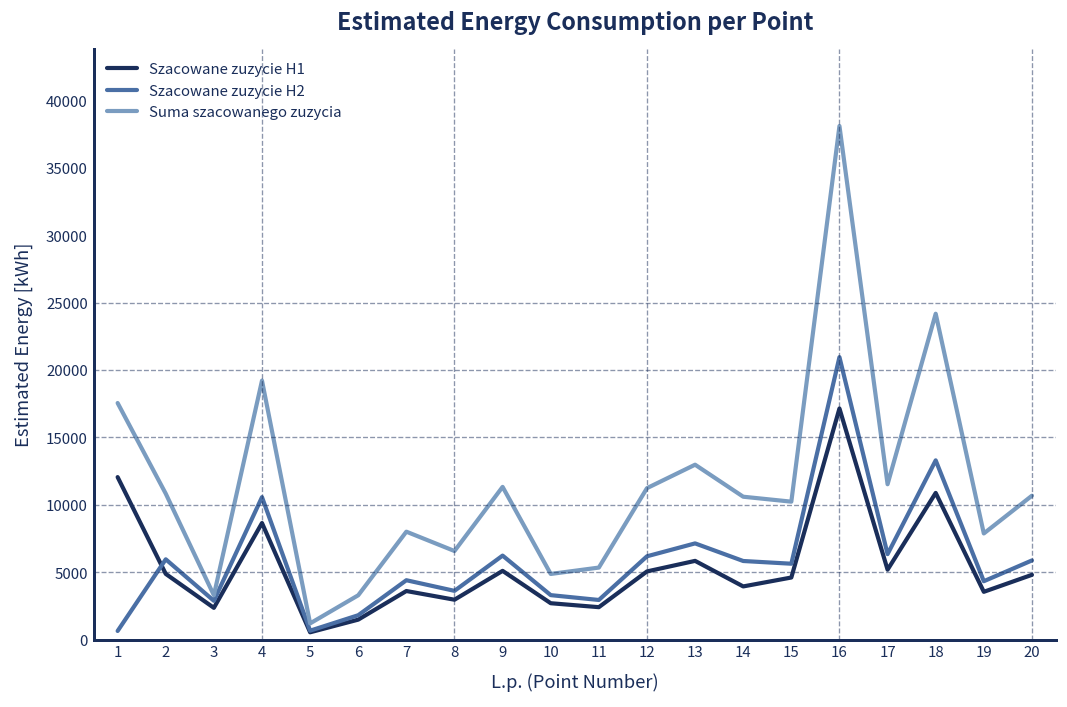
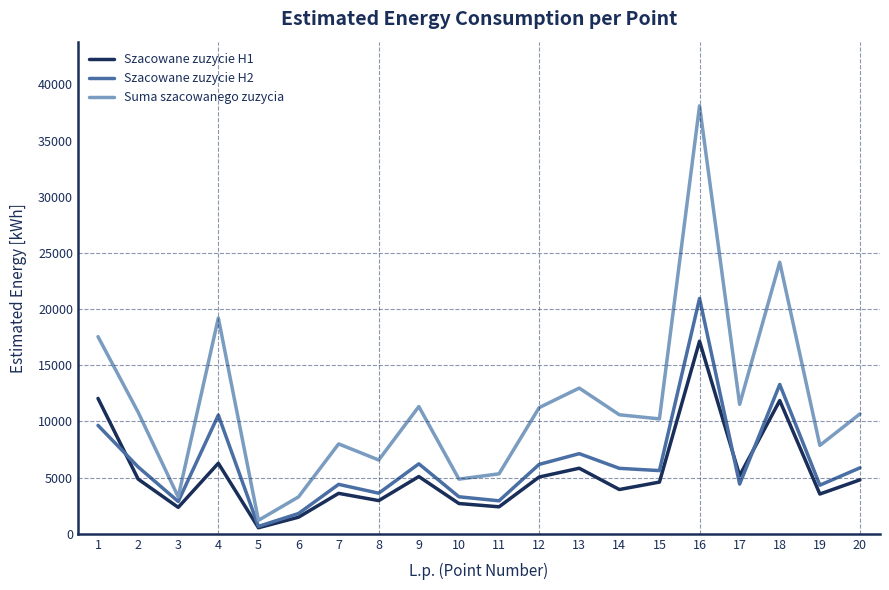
  {
    "Szacowane zuzycie H1": {
      "1": 12100,
      "2": 4900,
      "3": 2400,
-     "4": 8600,
+     "4": 6300,
      "6": 1500,
      "7": 3600,
      "8": 3000,
      "9": 5100,
      "10": 2700,
      "11": 2400,
      "12": 5100,
      "13": 5800,
      "14": 3900,
      "15": 4600,
      "16": 17100,
      "17": 5200,
-     "18": 10900,
+     "18": 11900,
      "19": 3500,
      "20": 4800
    },
    "Szacowane zuzycie H2": {
-     "1": 600,
+     "1": 9700,
      "2": 6000,
      "3": 2900,
      "4": 10600,
      "6": 1800,
      "7": 4400,
      "8": 3600,
      "9": 6200,
      "10": 3300,
      "11": 2900,
      "12": 6200,
      "13": 7100,
      "14": 5800,
      "15": 5600,
      "16": 21000,
-     "17": 6300,
+     "17": 4400,
      "18": 13300,
      "19": 4300,
      "20": 5900
    },
    "Suma szacowanego zuzycia": {
      "1": 17500,
      "2": 10800,
      "3": 3300,
      "4": 19200,
      "5": 1200,
      "6": 3300,
      "7": 8000,
      "8": 6600,
      "9": 11300,
      "10": 4900,
      "11": 5300,
      "12": 11200,
      "13": 13000,
      "14": 10600,
      "15": 10200,
      "16": 38100,
      "17": 11500,
      "18": 24200,
      "19": 7900,
      "20": 10700
    }
  }
